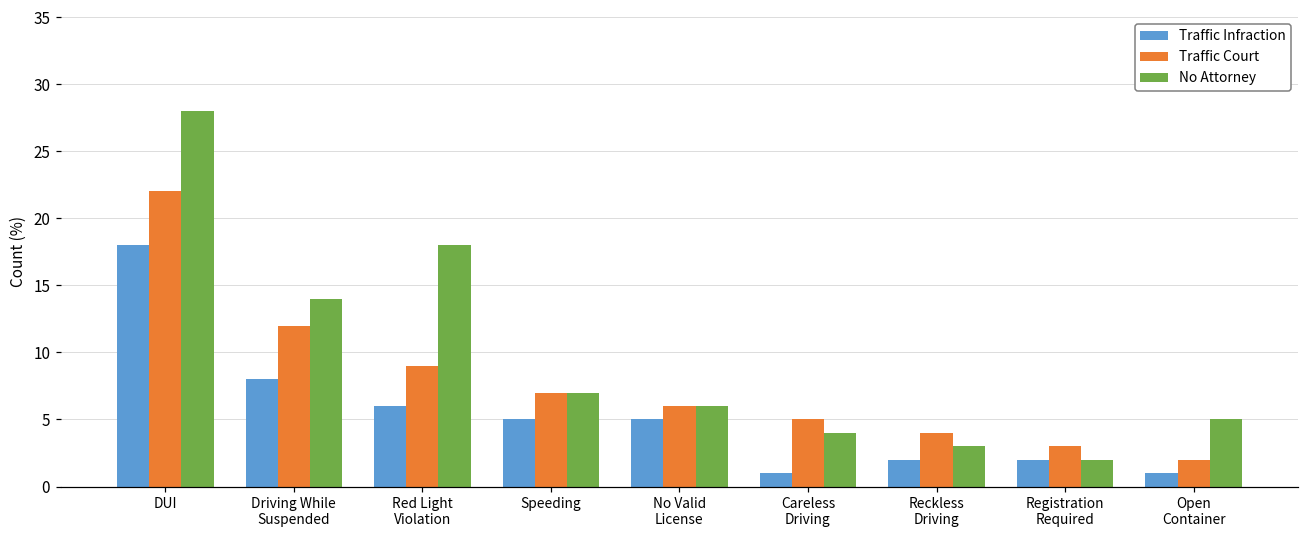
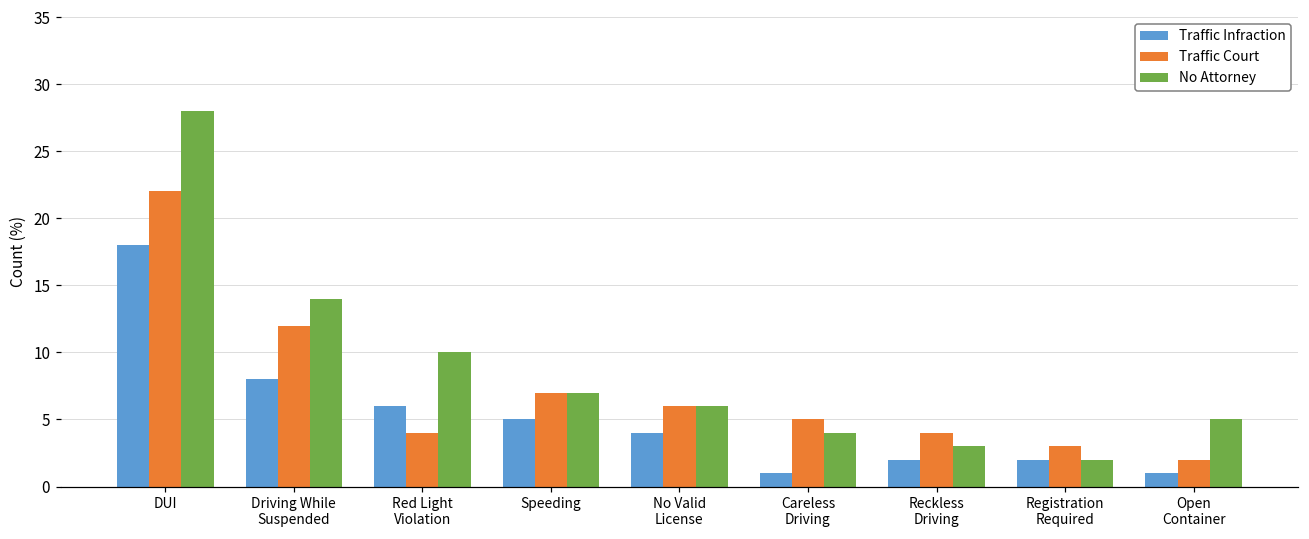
  {
    "Traffic Infraction": {
      "DUI": 18,
      "Driving While Suspended": 8,
      "Red Light Violation": 6,
      "Speeding": 5,
-     "No Valid License": 5,
+     "No Valid License": 4,
      "Careless Driving": 1,
      "Reckless Driving": 2,
      "Registration Required": 2,
      "Open Container": 1
    },
    "Traffic Court": {
      "DUI": 22,
      "Driving While Suspended": 12,
-     "Red Light Violation": 9,
+     "Red Light Violation": 4,
      "Speeding": 7,
      "No Valid License": 6,
      "Careless Driving": 5,
      "Reckless Driving": 4,
      "Registration Required": 3,
      "Open Container": 2
    },
    "No Attorney": {
      "DUI": 28,
      "Driving While Suspended": 14,
-     "Red Light Violation": 18,
+     "Red Light Violation": 10,
      "Speeding": 7,
      "No Valid License": 6,
      "Careless Driving": 4,
      "Reckless Driving": 3,
      "Registration Required": 2,
      "Open Container": 5
    }
  }
